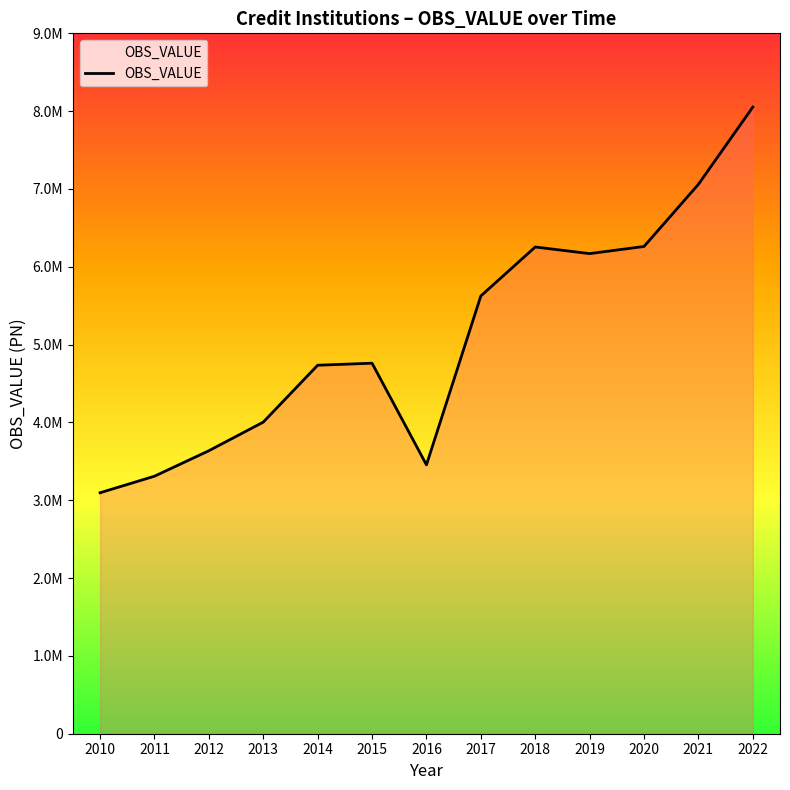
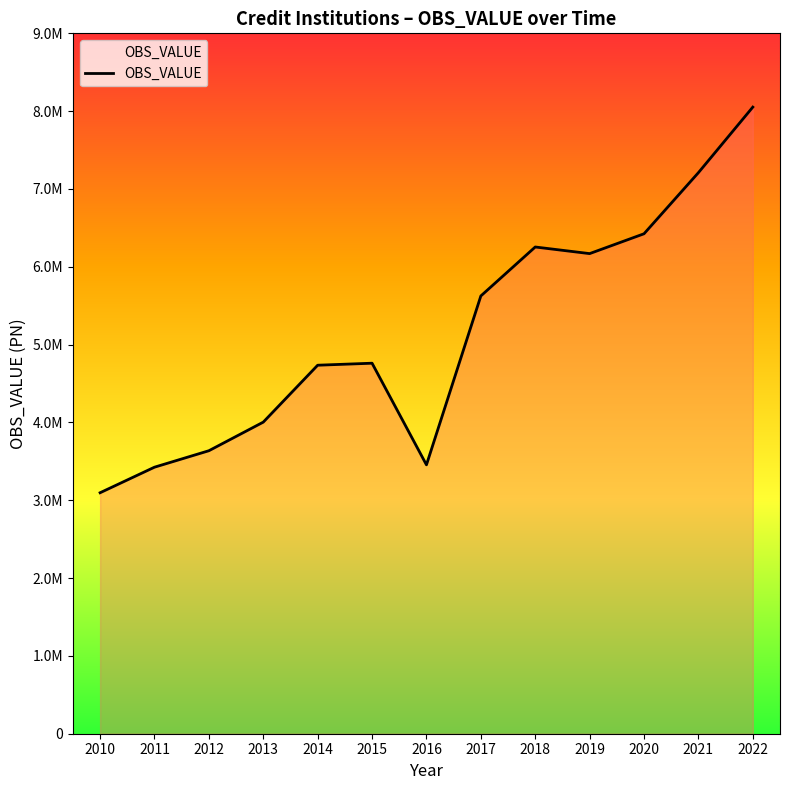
  {
    "2010": 3100000,
-   "2011": 3300000,
+   "2011": 3400000,
    "2012": 3600000,
    "2013": 4000000,
    "2014": 4700000,
    "2015": 4800000,
    "2016": 3500000,
    "2017": 5600000,
    "2018": 6300000,
    "2019": 6200000,
-   "2020": 6300000,
-   "2021": 7100000,
+   "2020": 6400000,
+   "2021": 7200000,
    "2022": 8100000
  }
